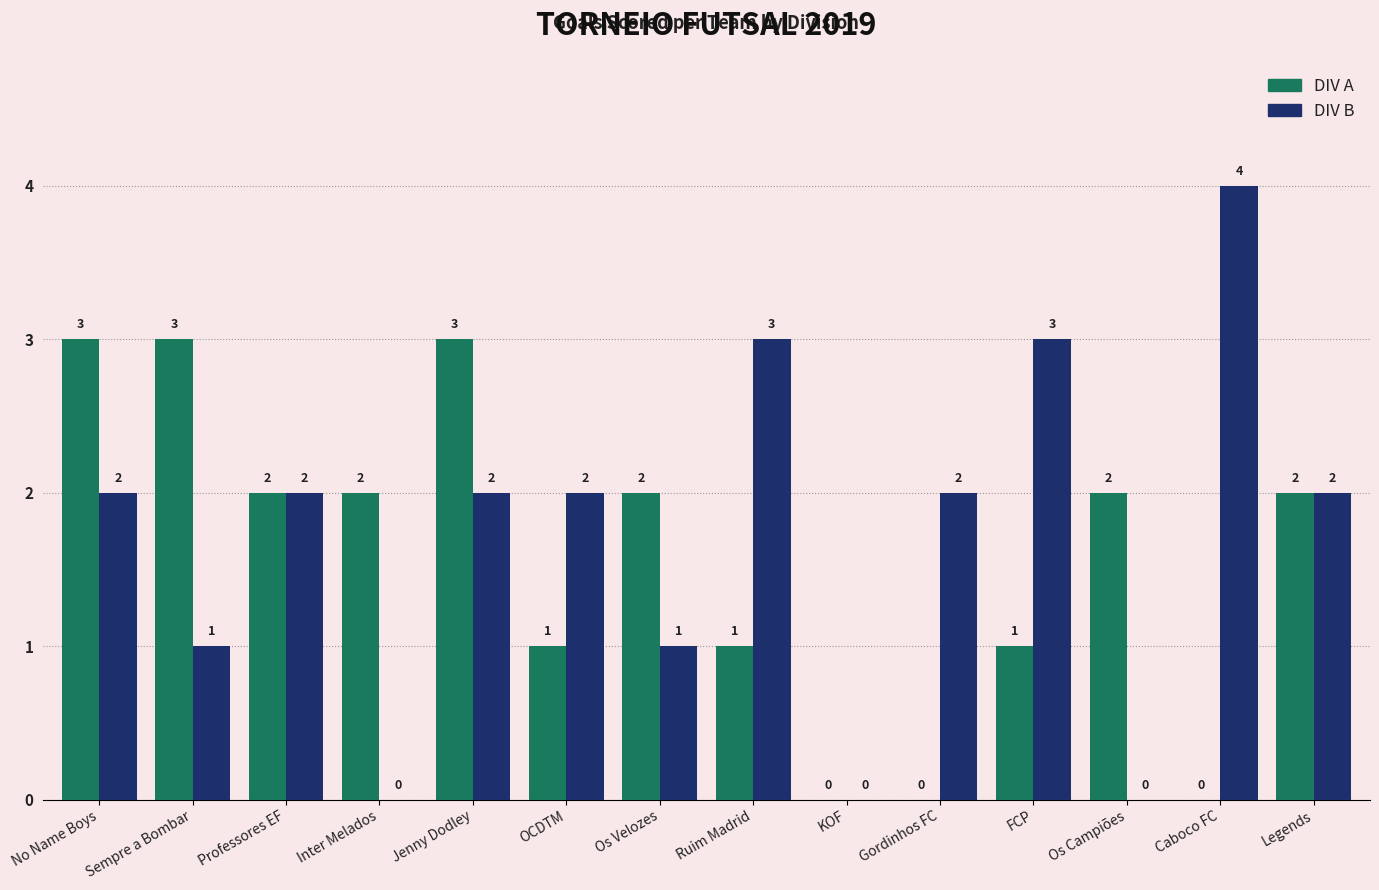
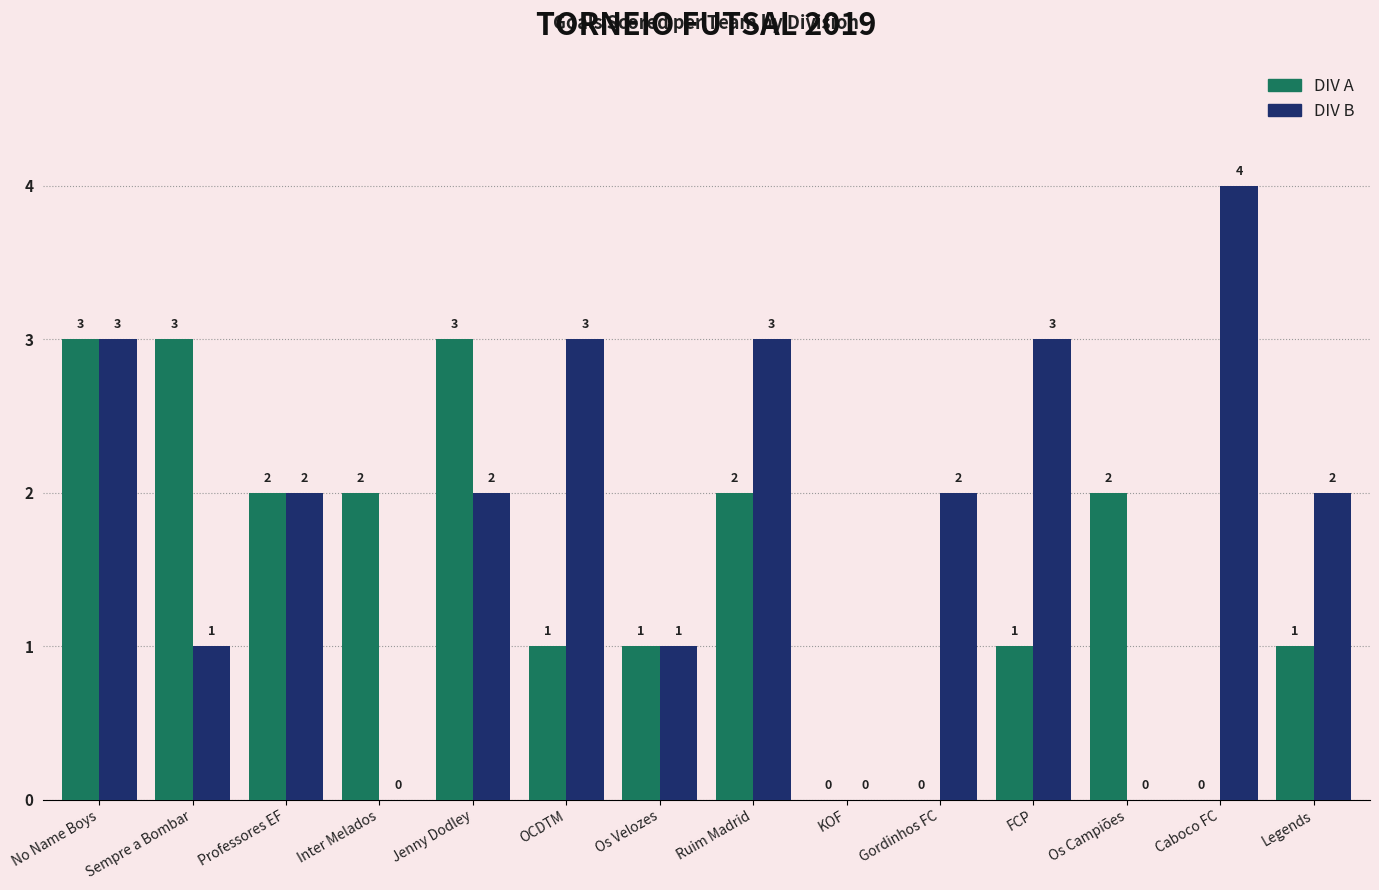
  {
    "DIV A": {
      "No Name Boys": 3,
      "Sempre a Bombar": 3,
      "Professores EF": 2,
      "Inter Melados": 2,
      "Jenny Dodley": 3,
      "OCDTM": 1,
-     "Os Velozes": 2,
-     "Ruim Madrid": 1,
+     "Os Velozes": 1,
+     "Ruim Madrid": 2,
      "KOF": 0,
      "Gordinhos FC": 0,
      "FCP": 1,
      "Os Campiões": 2,
      "Caboco FC": 0,
-     "Legends": 2
+     "Legends": 1
    },
    "DIV B": {
-     "No Name Boys": 2,
+     "No Name Boys": 3,
      "Sempre a Bombar": 1,
      "Professores EF": 2,
      "Inter Melados": 0,
      "Jenny Dodley": 2,
-     "OCDTM": 2,
+     "OCDTM": 3,
      "Os Velozes": 1,
      "Ruim Madrid": 3,
      "KOF": 0,
      "Gordinhos FC": 2,
      "FCP": 3,
      "Os Campiões": 0,
      "Caboco FC": 4,
      "Legends": 2
    }
  }
